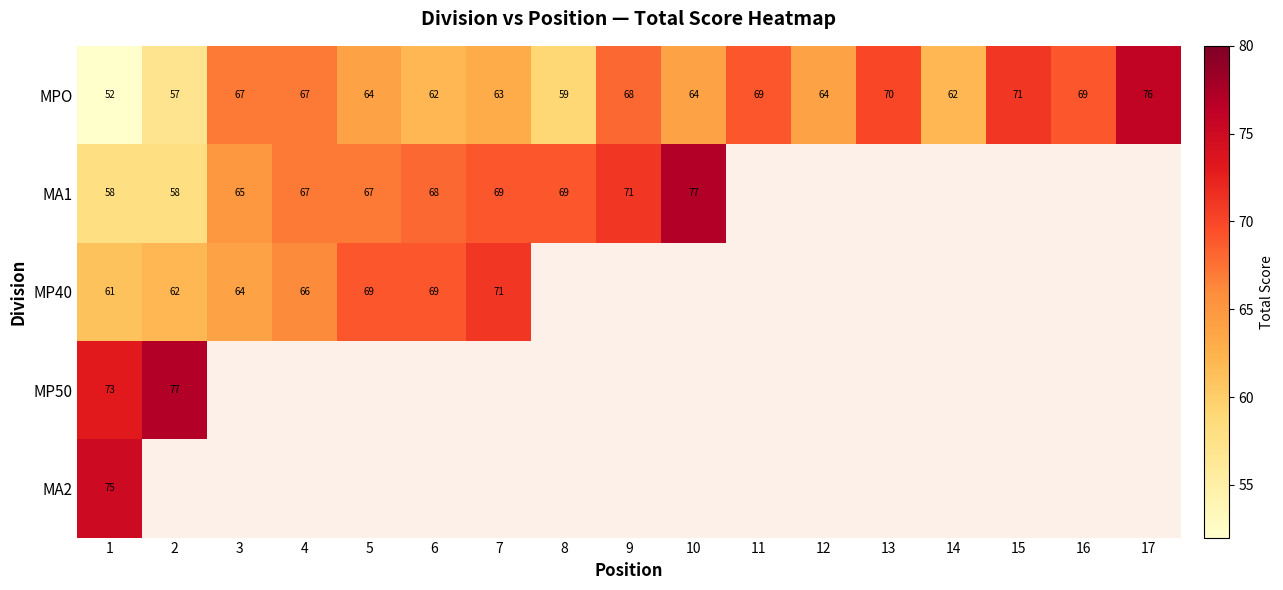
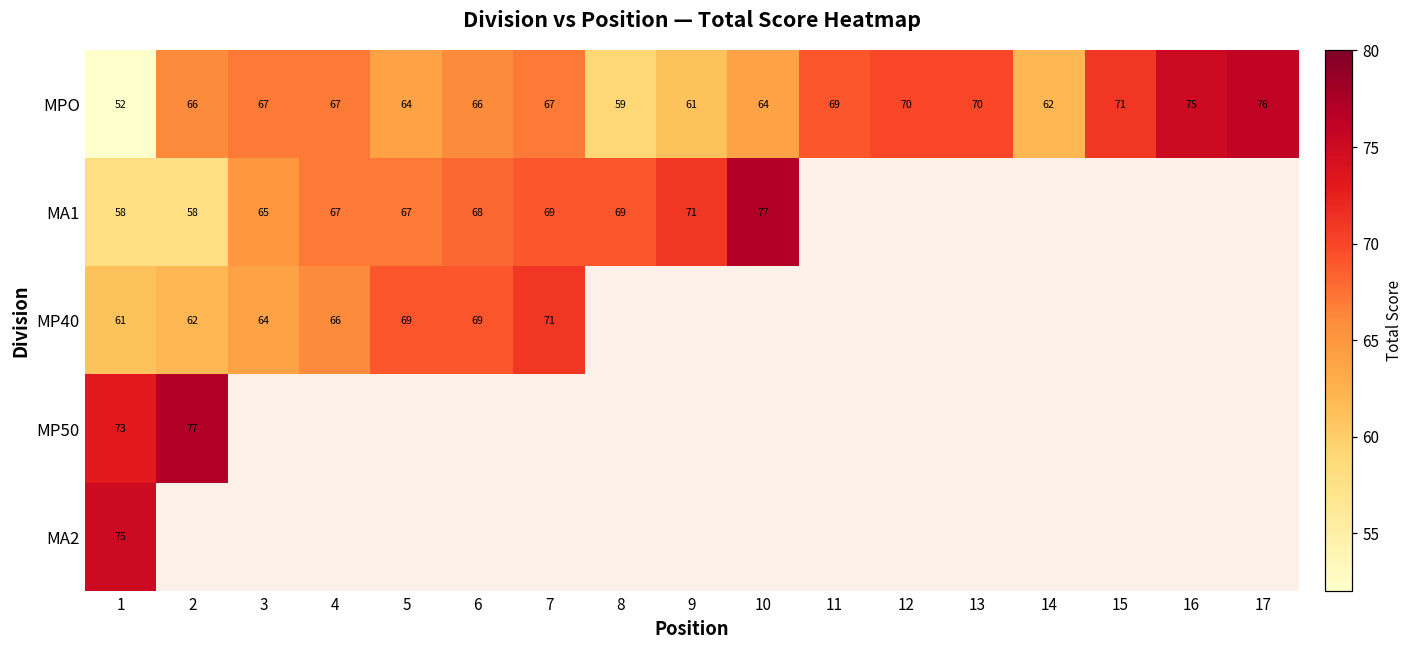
  {
    "MPO": {
      "1": 52,
-     "2": 57,
+     "2": 66,
      "3": 67,
      "4": 67,
      "5": 64,
-     "6": 62,
-     "7": 63,
+     "6": 66,
+     "7": 67,
      "8": 59,
-     "9": 68,
+     "9": 61,
      "10": 64,
      "11": 69,
-     "12": 64,
+     "12": 70,
      "13": 70,
      "14": 62,
      "15": 71,
-     "16": 69,
+     "16": 75,
      "17": 76
    },
    "MA1": {
      "1": 58,
      "2": 58,
      "3": 65,
      "4": 67,
      "5": 67,
      "6": 68,
      "7": 69,
      "8": 69,
      "9": 71,
      "10": 77
    },
    "MP40": {
      "1": 61,
      "2": 62,
      "3": 64,
      "4": 66,
      "5": 69,
      "6": 69,
      "7": 71
    },
    "MP50": {
      "1": 73,
      "2": 77
    },
    "MA2": {
      "1": 75
    }
  }
